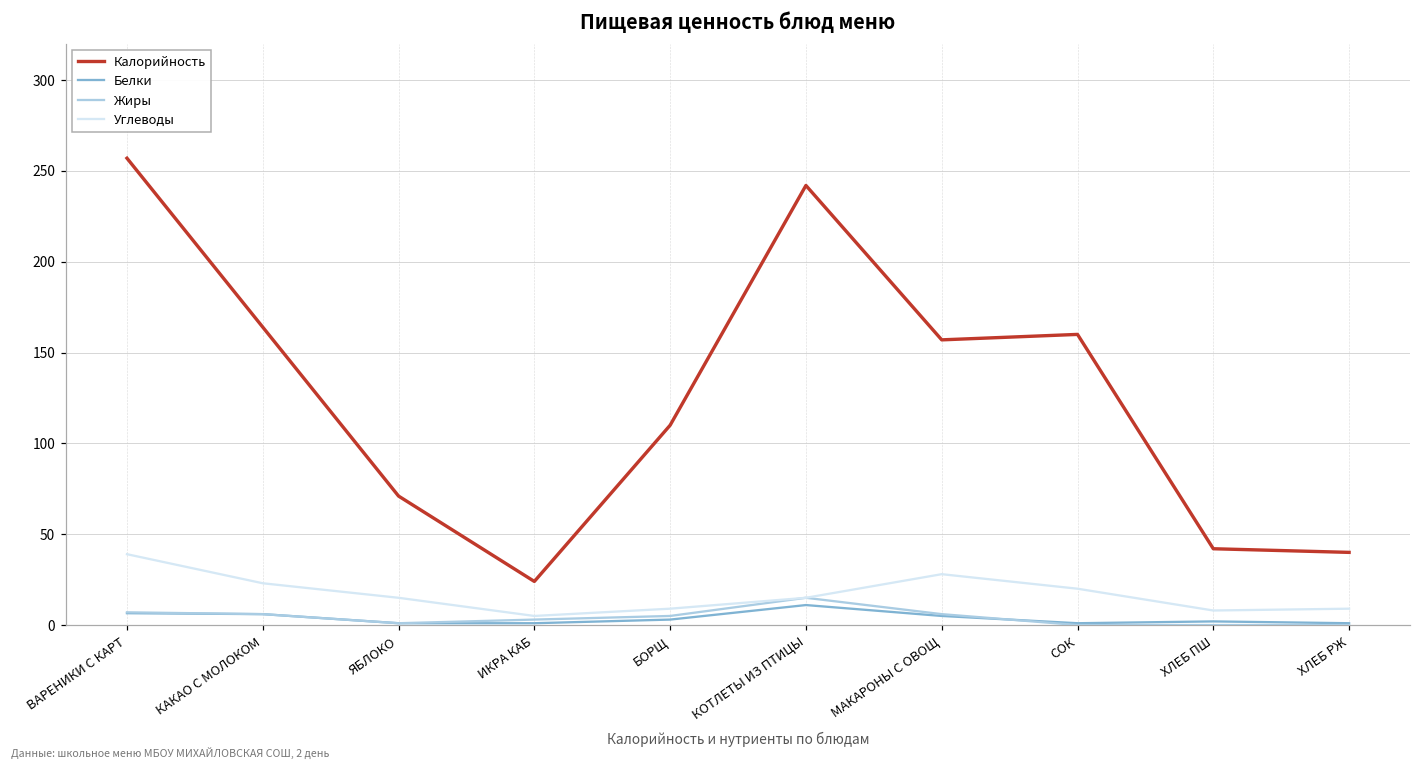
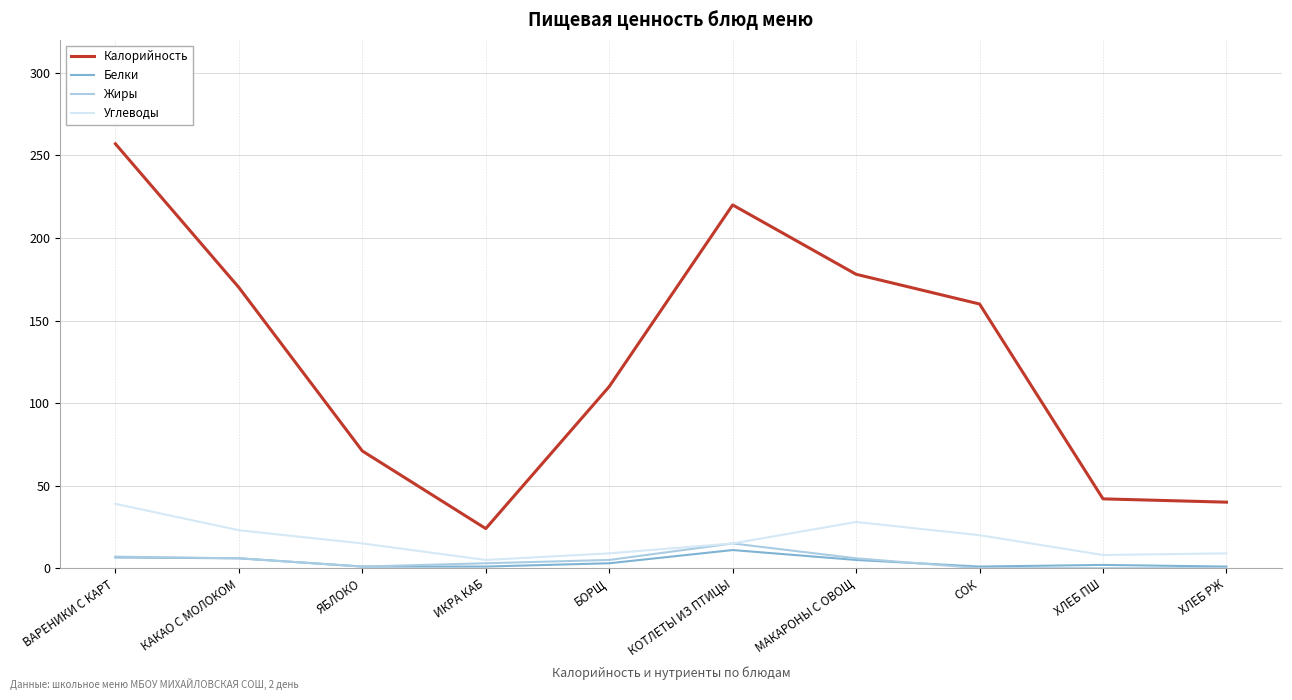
  {
    "Калорийность": {
      "ВАРЕНИКИ С КАРТ": 257,
-     "КАКАО С МОЛОКОМ": 164,
+     "КАКАО С МОЛОКОМ": 170,
      "ЯБЛОКО": 71,
      "ИКРА КАБ": 24,
      "БОРЩ": 110,
-     "КОТЛЕТЫ ИЗ ПТИЦЫ": 242,
-     "МАКАРОНЫ С ОВОЩ": 157,
+     "КОТЛЕТЫ ИЗ ПТИЦЫ": 220,
+     "МАКАРОНЫ С ОВОЩ": 178,
      "СОК": 160,
      "ХЛЕБ ПШ": 42,
      "ХЛЕБ РЖ": 40
    }
  }
